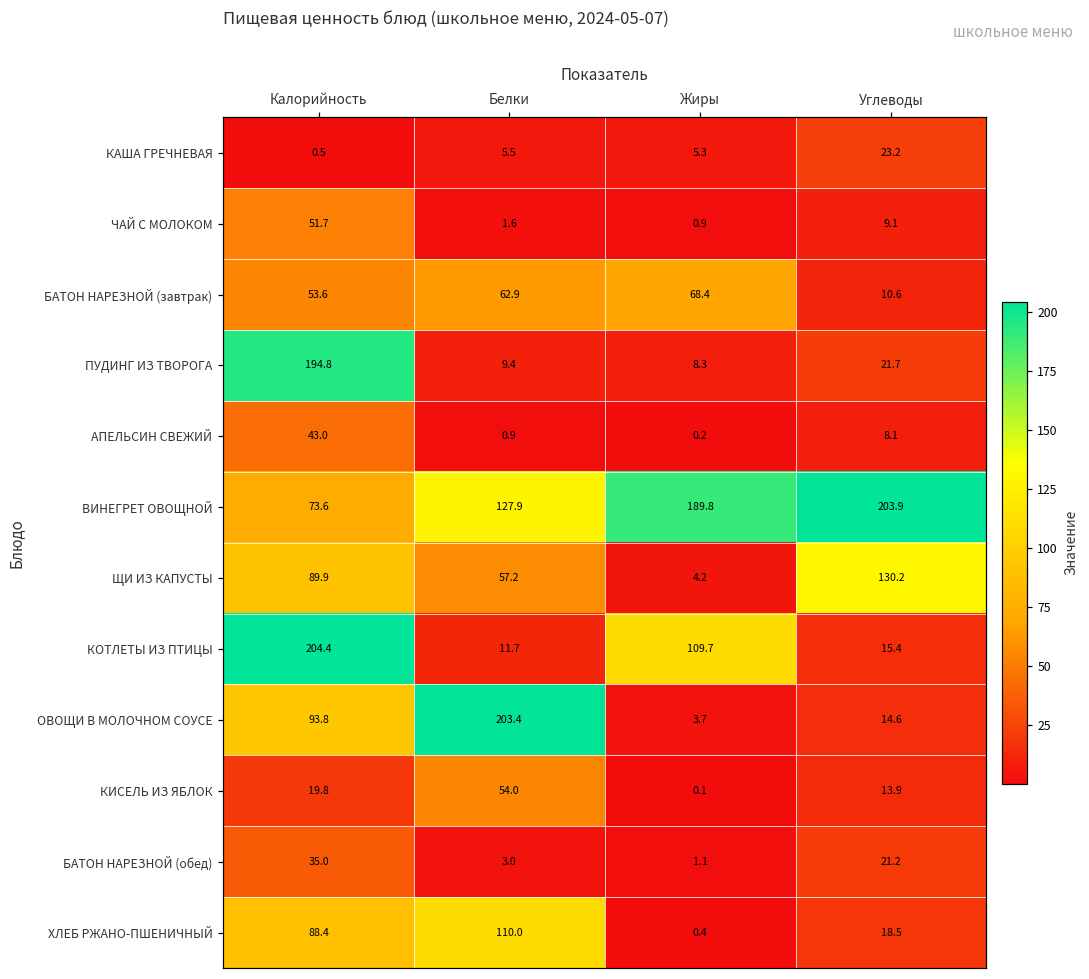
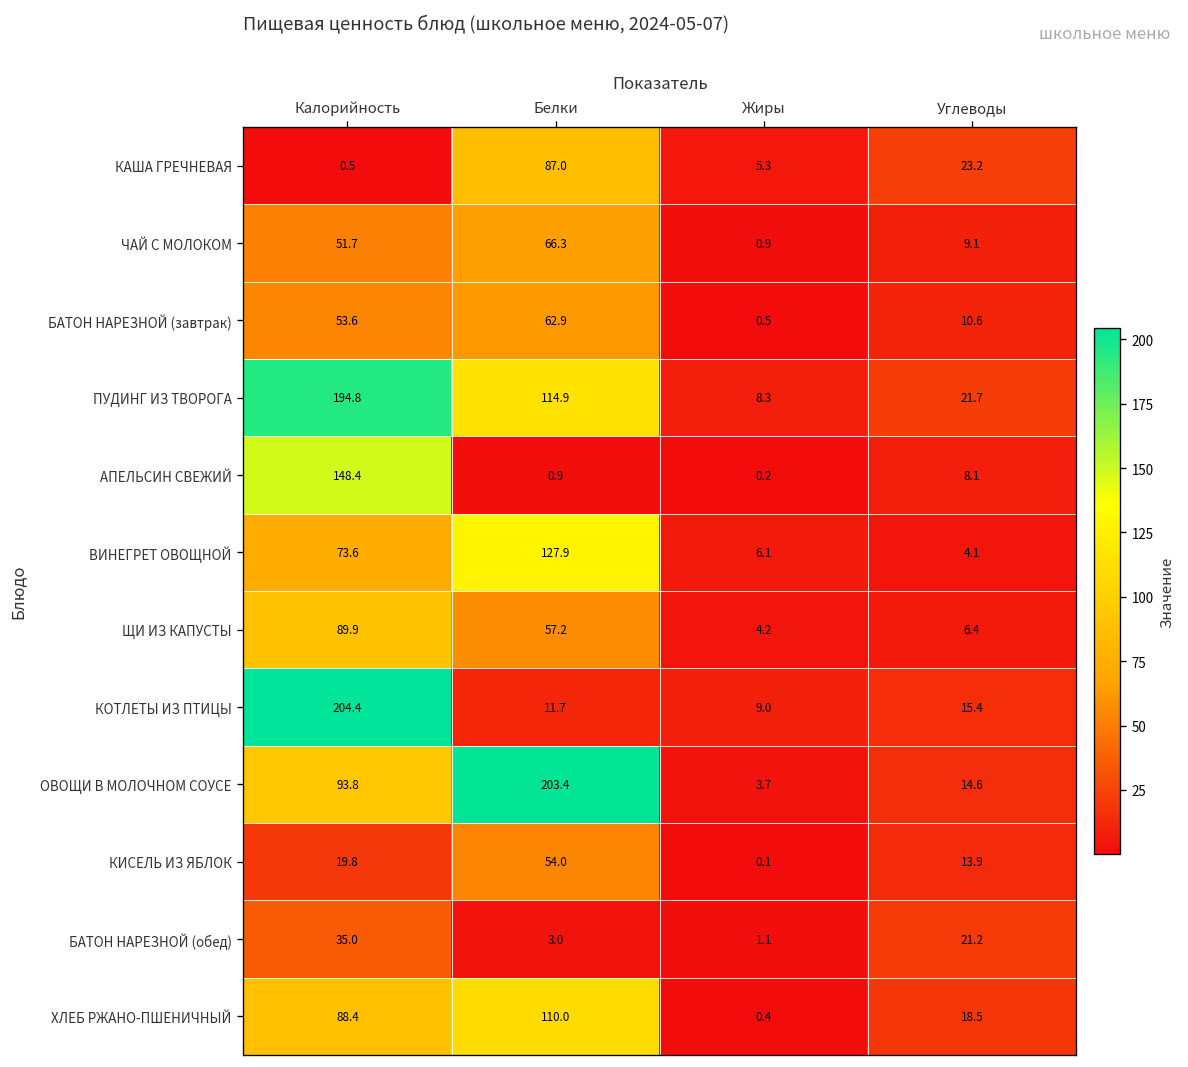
  {
    "КАША ГРЕЧНЕВАЯ": {
      "Калорийность": 0.5,
-     "Белки": 5.5,
+     "Белки": 87.0,
      "Жиры": 5.3,
      "Углеводы": 23.2
    },
    "ЧАЙ С МОЛОКОМ": {
      "Калорийность": 51.7,
-     "Белки": 1.6,
+     "Белки": 66.3,
      "Жиры": 0.9,
      "Углеводы": 9.1
    },
    "БАТОН НАРЕЗНОЙ (завтрак)": {
      "Калорийность": 53.6,
      "Белки": 62.9,
-     "Жиры": 68.4,
+     "Жиры": 0.5,
      "Углеводы": 10.6
    },
    "ПУДИНГ ИЗ ТВОРОГА": {
      "Калорийность": 194.8,
-     "Белки": 9.4,
+     "Белки": 114.9,
      "Жиры": 8.3,
      "Углеводы": 21.7
    },
    "АПЕЛЬСИН СВЕЖИЙ": {
-     "Калорийность": 43.0,
+     "Калорийность": 148.4,
      "Белки": 0.9,
      "Жиры": 0.2,
      "Углеводы": 8.1
    },
    "ВИНЕГРЕТ ОВОЩНОЙ": {
      "Калорийность": 73.6,
      "Белки": 127.9,
-     "Жиры": 189.8,
-     "Углеводы": 203.9
+     "Жиры": 6.1,
+     "Углеводы": 4.1
    },
    "ЩИ ИЗ КАПУСТЫ": {
      "Калорийность": 89.9,
      "Белки": 57.2,
      "Жиры": 4.2,
-     "Углеводы": 130.2
+     "Углеводы": 6.4
    },
    "КОТЛЕТЫ ИЗ ПТИЦЫ": {
      "Калорийность": 204.4,
      "Белки": 11.7,
-     "Жиры": 109.7,
+     "Жиры": 9.0,
      "Углеводы": 15.4
    },
    "ОВОЩИ В МОЛОЧНОМ СОУСЕ": {
      "Калорийность": 93.8,
      "Белки": 203.4,
      "Жиры": 3.7,
      "Углеводы": 14.6
    },
    "КИСЕЛЬ ИЗ ЯБЛОК": {
      "Калорийность": 19.8,
      "Белки": 54.0,
      "Жиры": 0.1,
      "Углеводы": 13.9
    },
    "БАТОН НАРЕЗНОЙ (обед)": {
      "Калорийность": 35.0,
      "Белки": 3.0,
      "Жиры": 1.1,
      "Углеводы": 21.2
    },
    "ХЛЕБ РЖАНО-ПШЕНИЧНЫЙ": {
      "Калорийность": 88.4,
      "Белки": 110.0,
      "Жиры": 0.4,
      "Углеводы": 18.5
    }
  }
